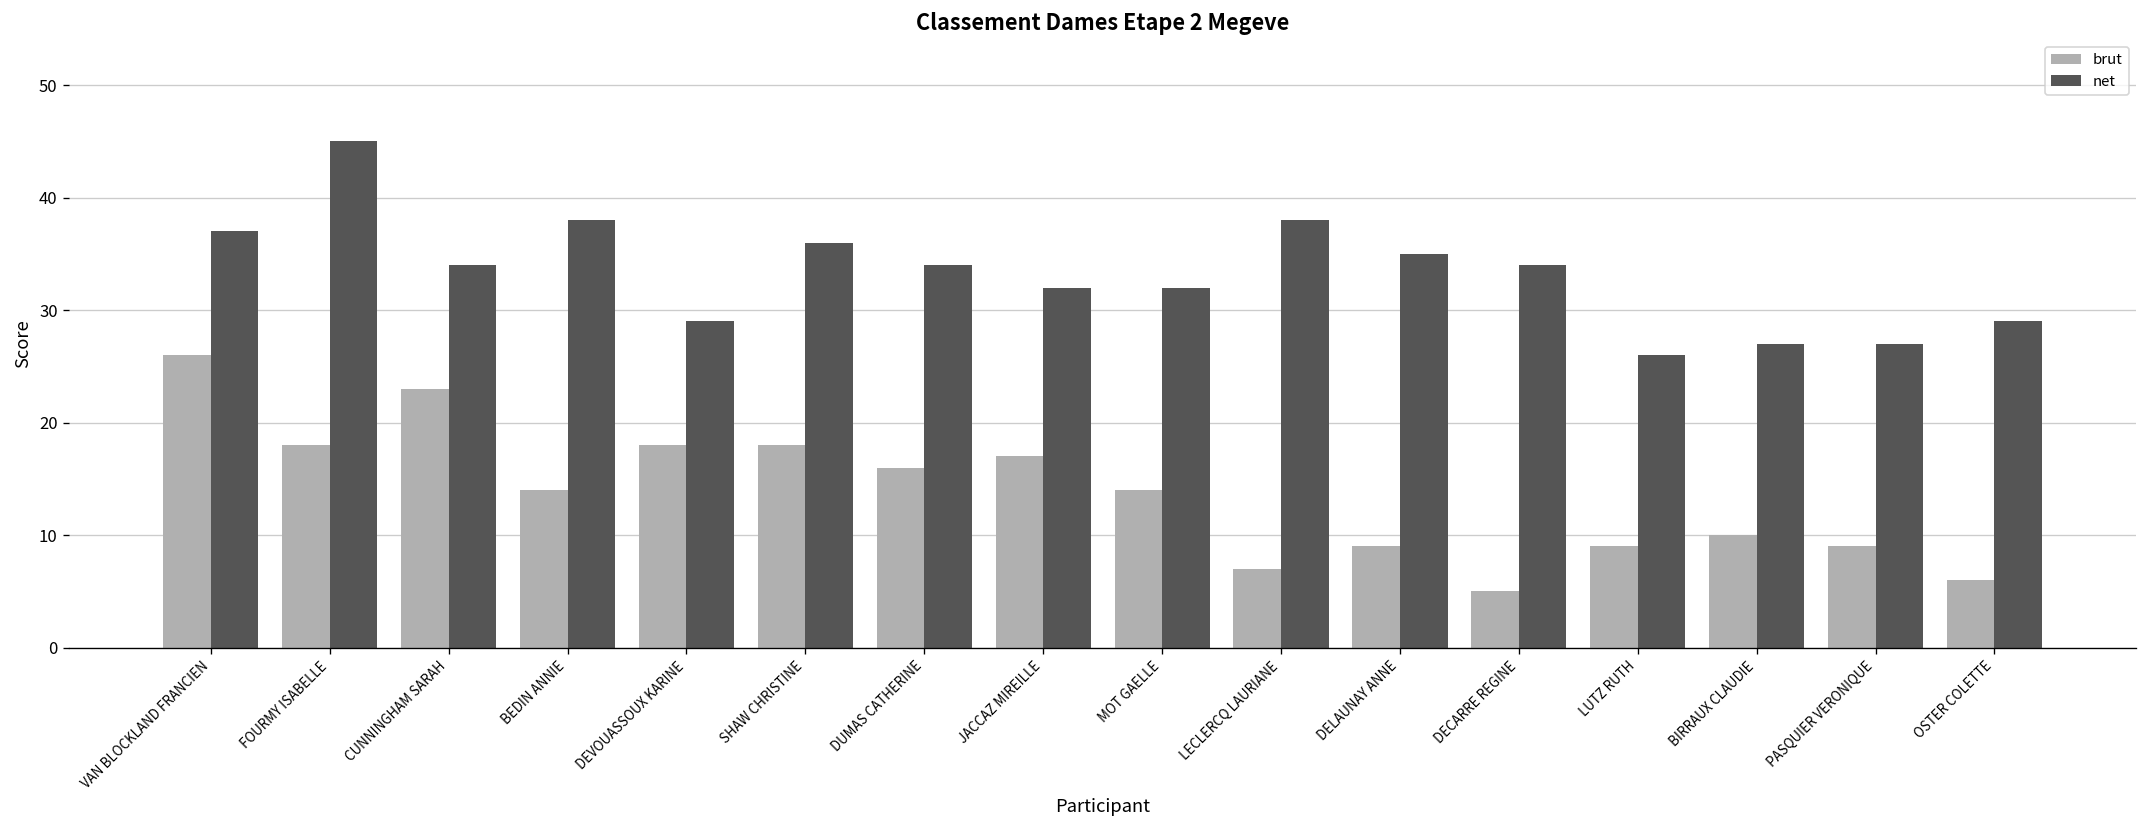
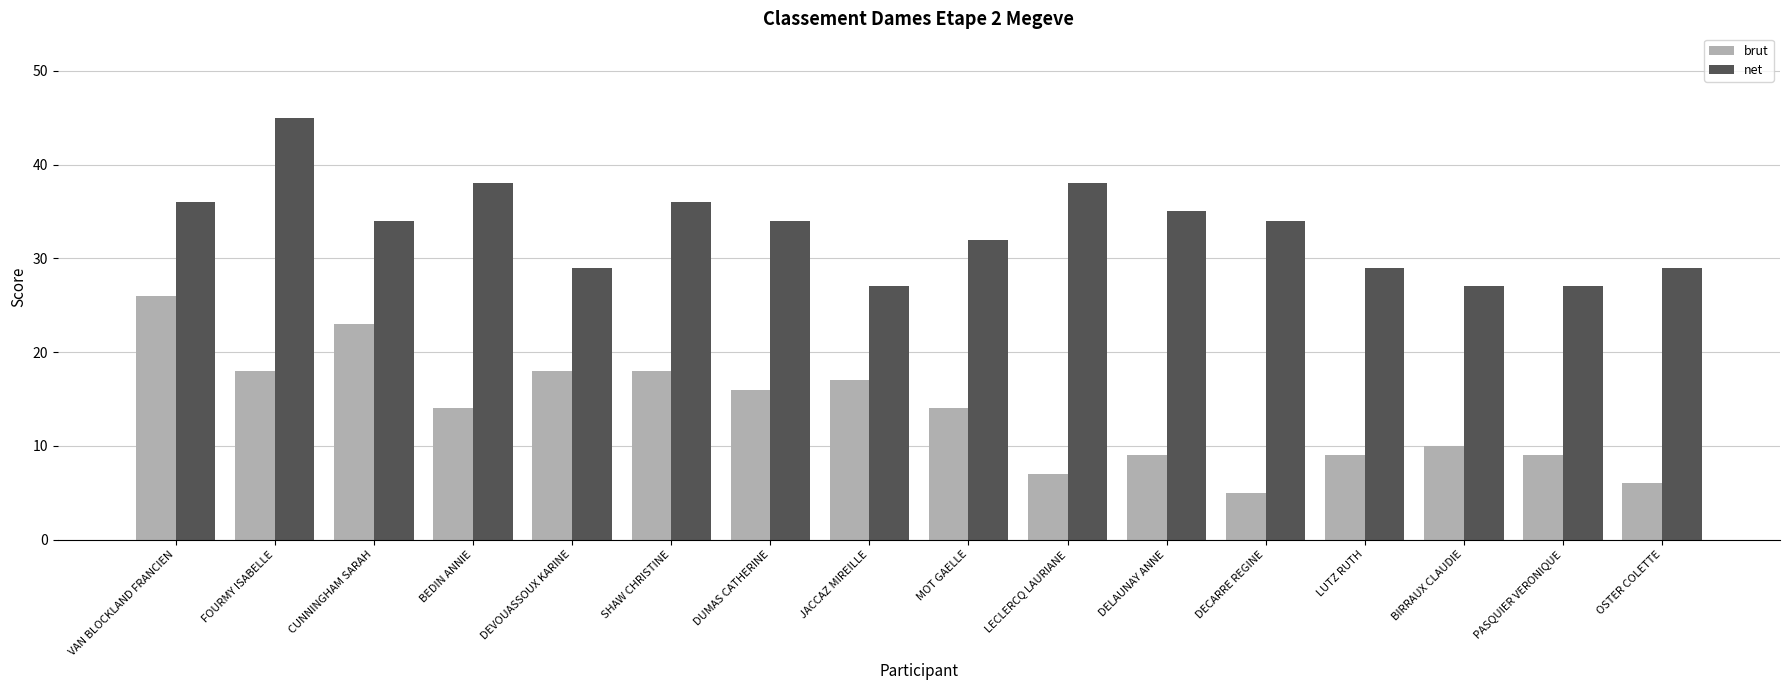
  {
    "brut": {
      "VAN BLOCKLAND FRANCIEN": 26,
      "FOURMY ISABELLE": 18,
      "CUNNINGHAM SARAH": 23,
      "BEDIN ANNIE": 14,
      "DEVOUASSOUX KARINE": 18,
      "SHAW CHRISTINE": 18,
      "DUMAS CATHERINE": 16,
      "JACCAZ MIREILLE": 17,
      "MOT GAELLE": 14,
      "LECLERCQ LAURIANE": 7,
      "DELAUNAY ANNE": 9,
      "DECARRE REGINE": 5,
      "LUTZ RUTH": 9,
      "BIRRAUX CLAUDIE": 10,
      "PASQUIER VERONIQUE": 9,
      "OSTER COLETTE": 6
    },
    "net": {
-     "VAN BLOCKLAND FRANCIEN": 37,
+     "VAN BLOCKLAND FRANCIEN": 36,
      "FOURMY ISABELLE": 45,
      "CUNNINGHAM SARAH": 34,
      "BEDIN ANNIE": 38,
      "DEVOUASSOUX KARINE": 29,
      "SHAW CHRISTINE": 36,
      "DUMAS CATHERINE": 34,
-     "JACCAZ MIREILLE": 32,
+     "JACCAZ MIREILLE": 27,
      "MOT GAELLE": 32,
      "LECLERCQ LAURIANE": 38,
      "DELAUNAY ANNE": 35,
      "DECARRE REGINE": 34,
-     "LUTZ RUTH": 26,
+     "LUTZ RUTH": 29,
      "BIRRAUX CLAUDIE": 27,
      "PASQUIER VERONIQUE": 27,
      "OSTER COLETTE": 29
    }
  }
